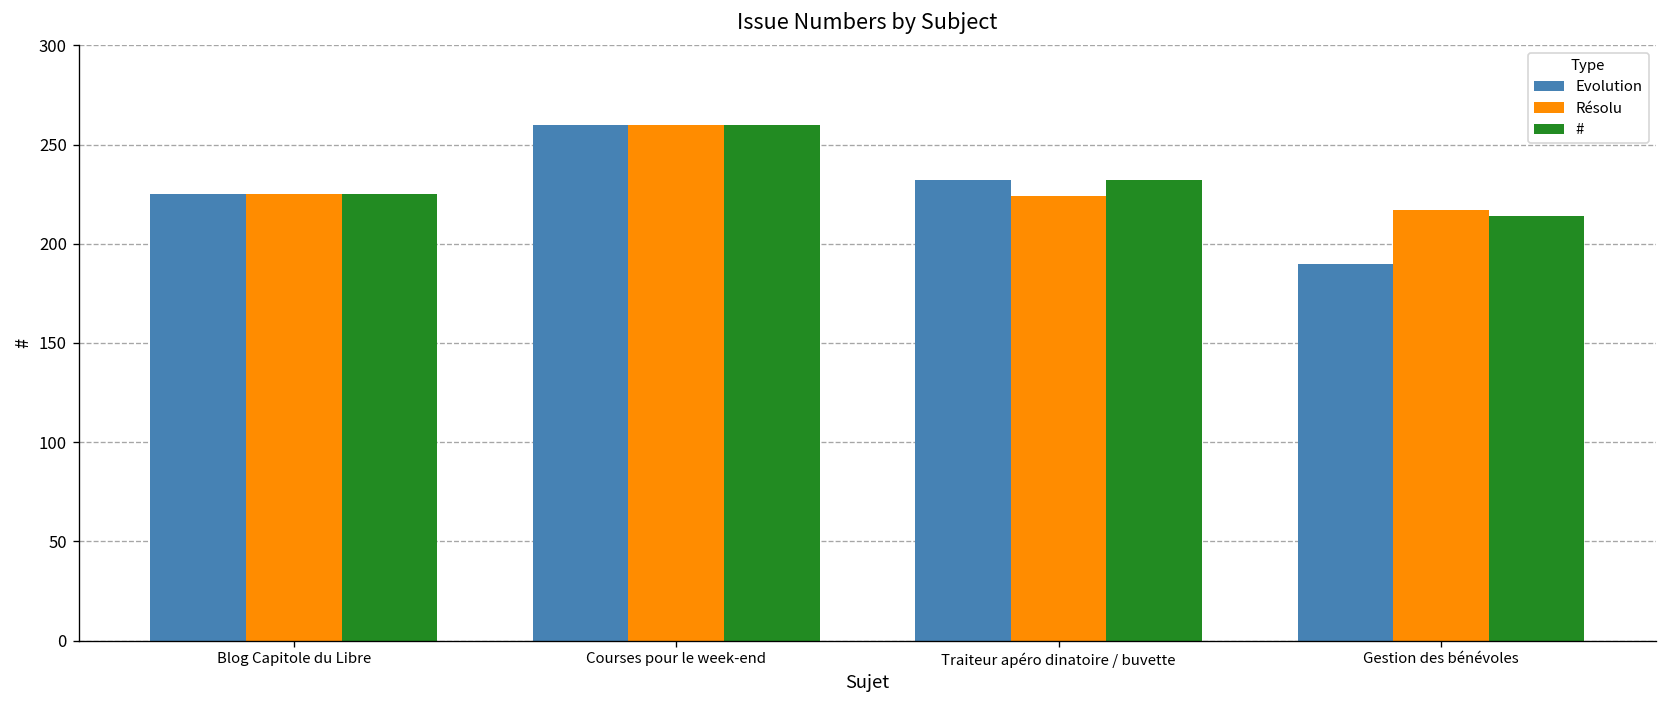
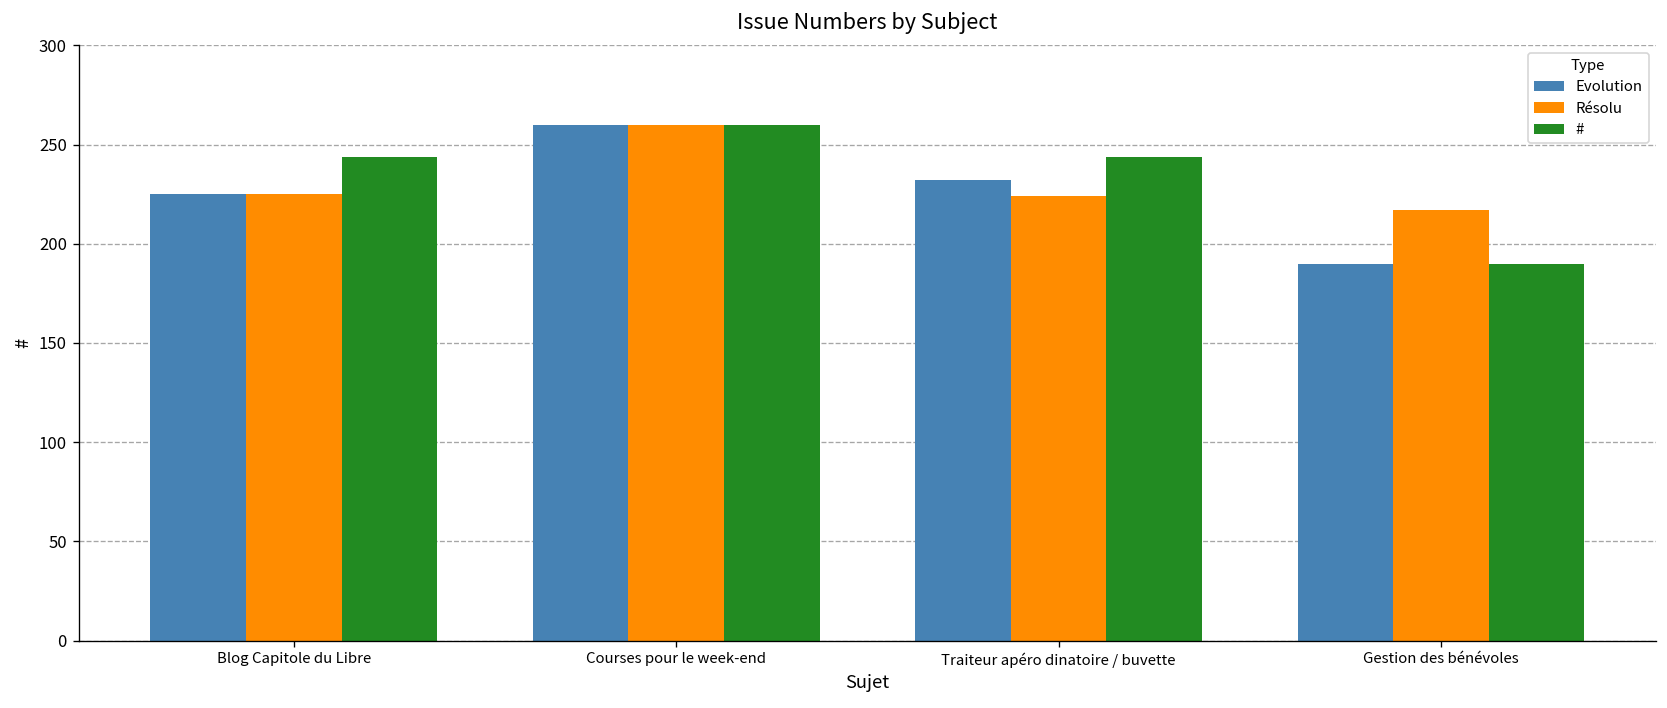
  {
    "Evolution": {
      "Blog Capitole du Libre": 225,
      "Courses pour le week-end": 260,
      "Traiteur apéro dinatoire / buvette": 232,
      "Gestion des bénévoles": 190
    },
    "Résolu": {
      "Blog Capitole du Libre": 225,
      "Courses pour le week-end": 260,
      "Traiteur apéro dinatoire / buvette": 224,
      "Gestion des bénévoles": 217
    },
    "#": {
-     "Blog Capitole du Libre": 225,
+     "Blog Capitole du Libre": 244,
      "Courses pour le week-end": 260,
-     "Traiteur apéro dinatoire / buvette": 232,
-     "Gestion des bénévoles": 214
+     "Traiteur apéro dinatoire / buvette": 244,
+     "Gestion des bénévoles": 190
    }
  }
